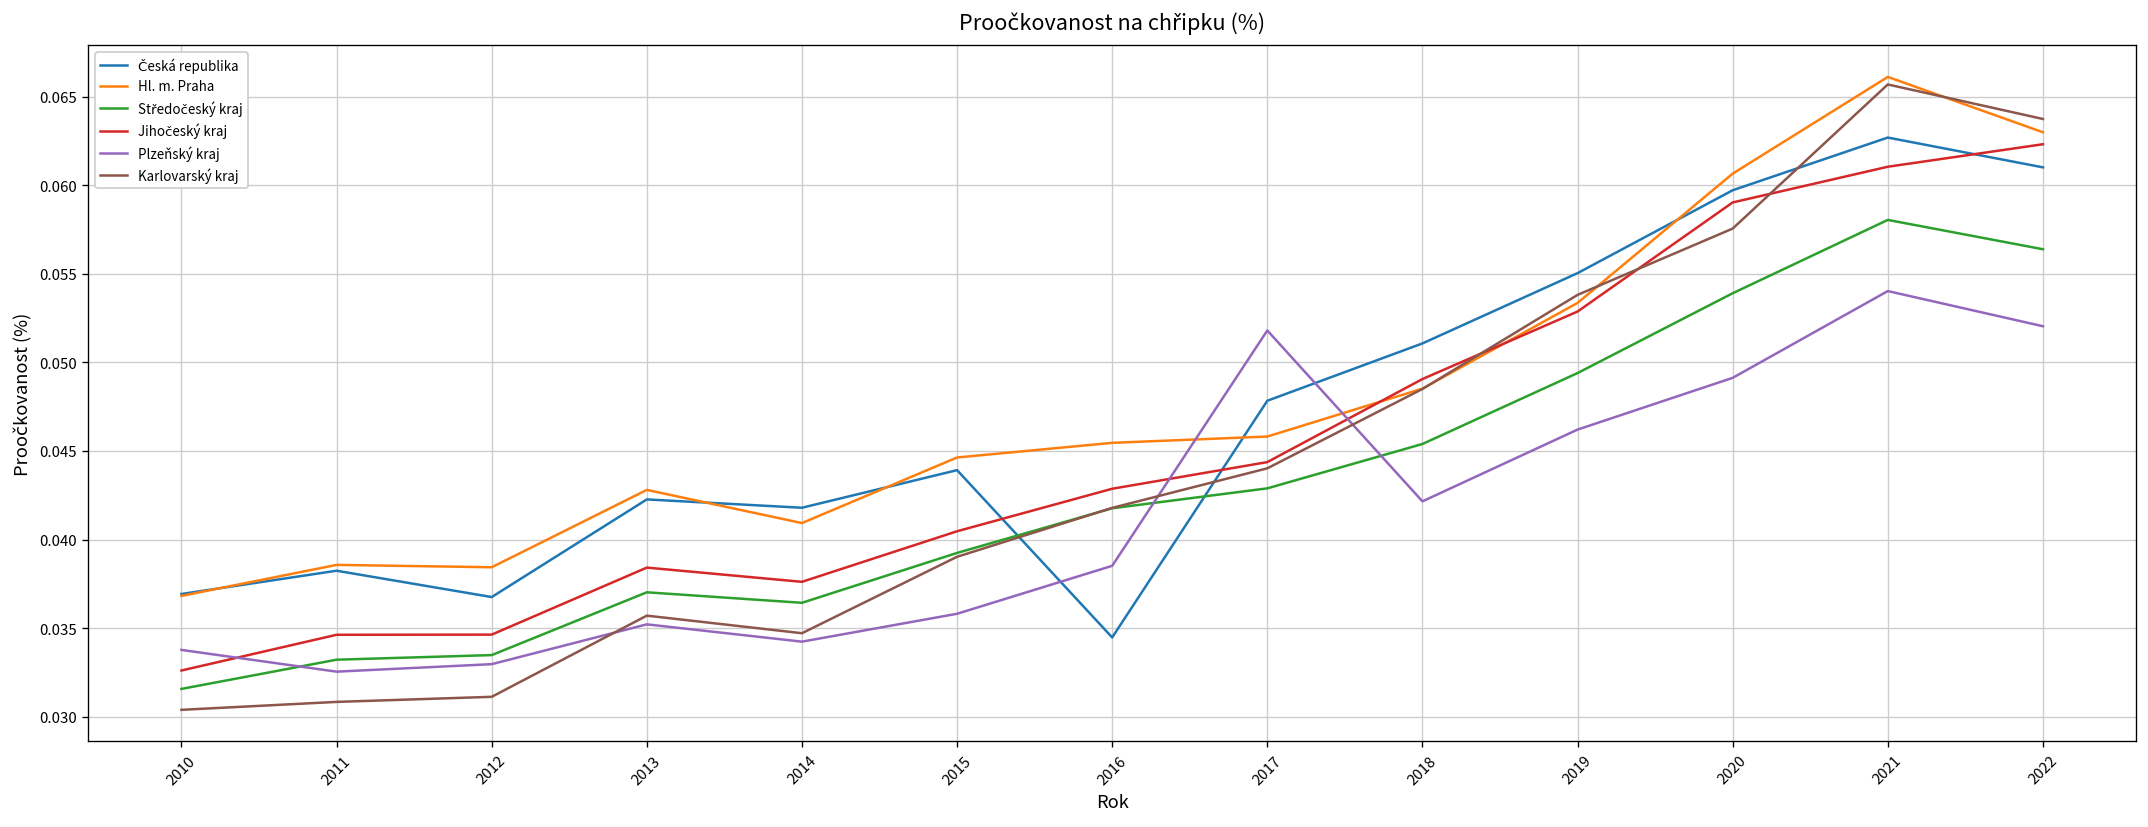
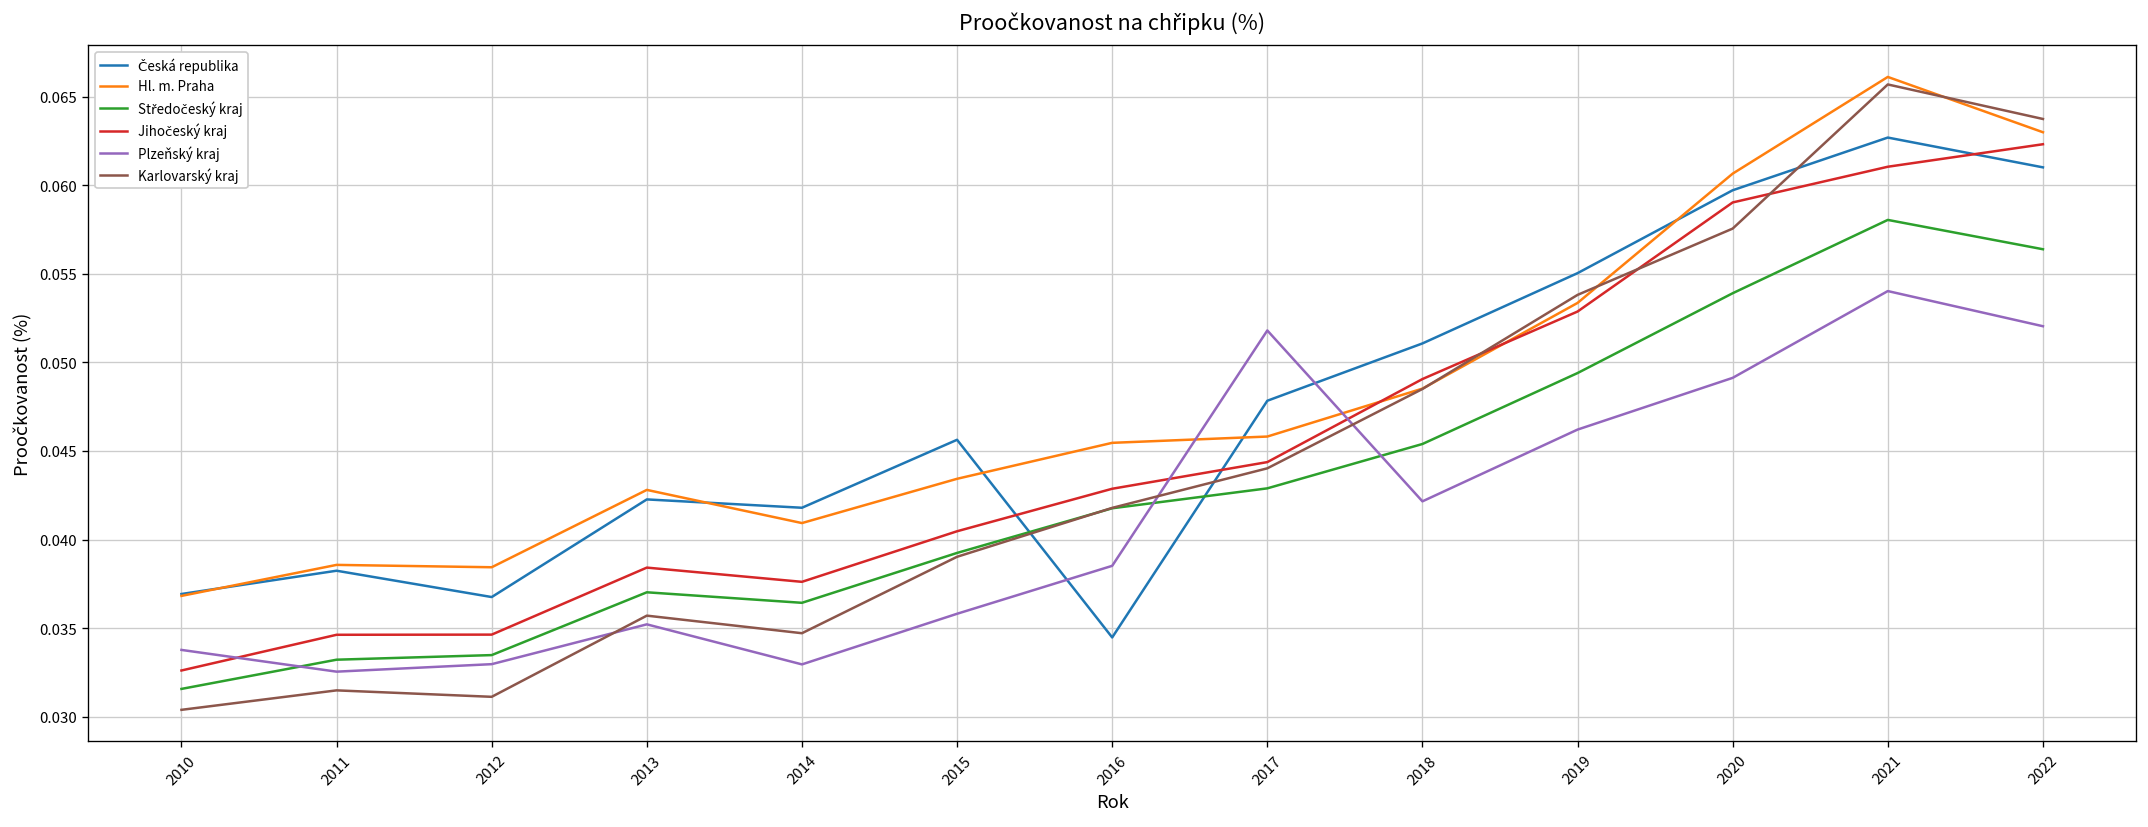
  {
    "Česká republika": {
      "2011": 0.0382,
      "2012": 0.0368,
      "2013": 0.0423,
      "2014": 0.0418,
-     "2015": 0.0439,
+     "2015": 0.0456,
      "2016": 0.0345,
      "2017": 0.0478,
      "2018": 0.0511,
      "2019": 0.0550,
      "2020": 0.0597,
      "2021": 0.0627,
      "2022": 0.0610
    },
    "Hl. m. Praha": {
      "2011": 0.0386,
      "2012": 0.0384,
      "2013": 0.0428,
      "2014": 0.0409,
-     "2015": 0.0446,
+     "2015": 0.0434,
      "2016": 0.0455,
      "2017": 0.0458,
      "2019": 0.0534,
      "2020": 0.0607,
      "2021": 0.0661,
      "2022": 0.0630
    },
    "Středočeský kraj": {
      "2010": 0.0316,
      "2011": 0.0332,
      "2012": 0.0335,
      "2013": 0.0370,
      "2014": 0.0364,
      "2015": 0.0392,
      "2017": 0.0429,
      "2018": 0.0454,
      "2019": 0.0494,
      "2020": 0.0539,
      "2021": 0.0580,
      "2022": 0.0564
    },
    "Jihočeský kraj": {
      "2010": 0.0326,
      "2011": 0.0346,
      "2012": 0.0346,
      "2013": 0.0384,
      "2014": 0.0376,
      "2015": 0.0405,
      "2016": 0.0429,
      "2017": 0.0444,
      "2018": 0.0491,
      "2019": 0.0529,
      "2020": 0.0590,
      "2021": 0.0610,
      "2022": 0.0623
    },
    "Plzeňský kraj": {
      "2010": 0.0338,
      "2011": 0.0325,
      "2012": 0.0330,
      "2013": 0.0352,
-     "2014": 0.0342,
+     "2014": 0.0330,
      "2015": 0.0358,
      "2016": 0.0385,
      "2017": 0.0518,
      "2018": 0.0422,
      "2019": 0.0462,
      "2020": 0.0491,
      "2021": 0.0540,
      "2022": 0.0520
    },
    "Karlovarský kraj": {
      "2010": 0.0304,
-     "2011": 0.0308,
+     "2011": 0.0315,
      "2012": 0.0311,
      "2013": 0.0357,
      "2014": 0.0347,
      "2015": 0.0390,
      "2017": 0.0440,
      "2019": 0.0538,
      "2020": 0.0576,
      "2021": 0.0657,
      "2022": 0.0637
    }
  }
